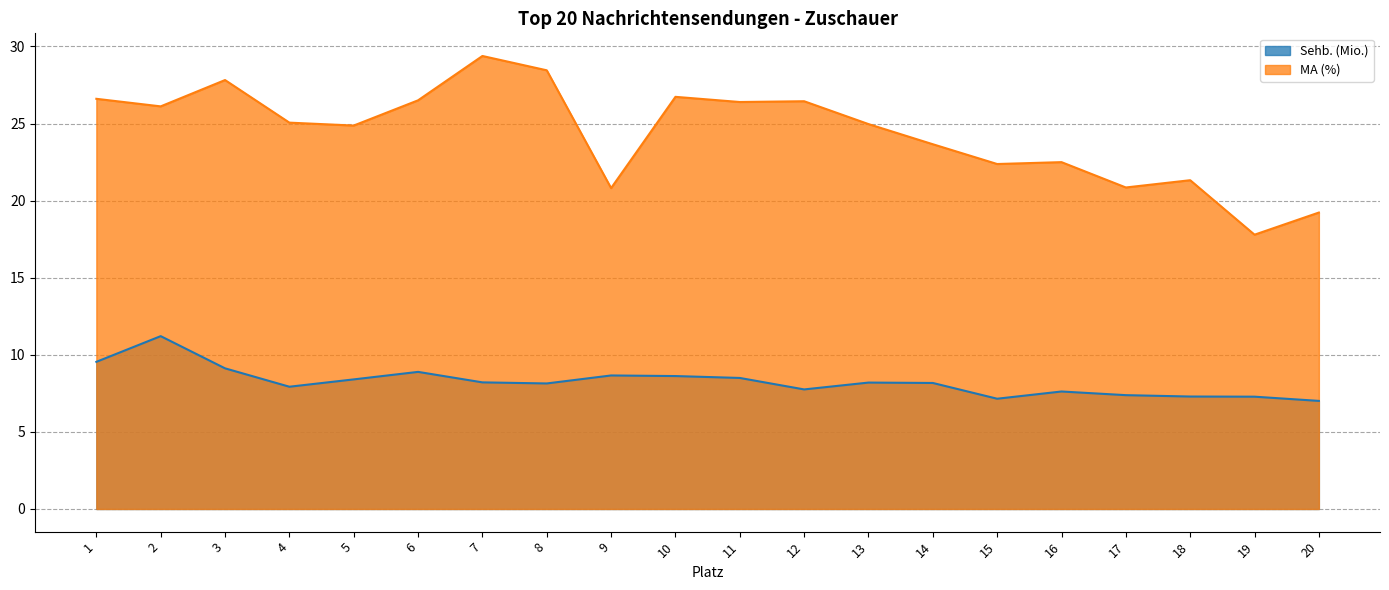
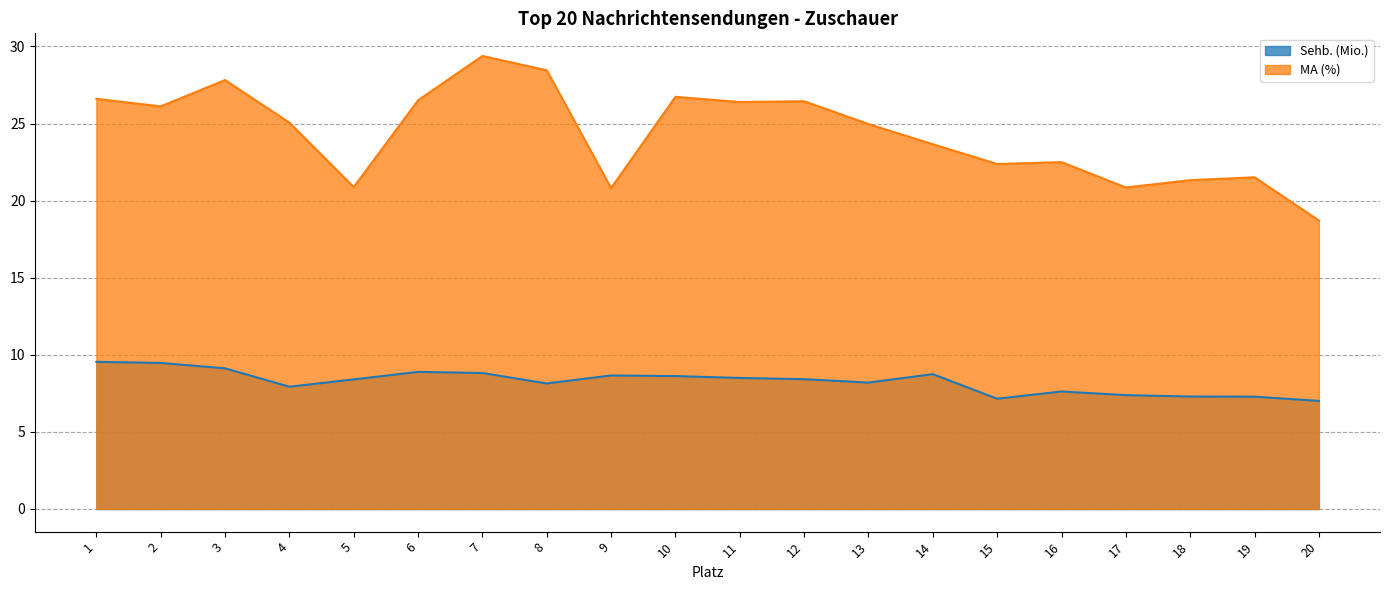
  {
    "Sehb. (Mio.)": {
      "1": 9.5,
-     "2": 11.2,
+     "2": 9.5,
      "3": 9.1,
      "4": 7.9,
      "5": 8.4,
      "6": 8.9,
-     "7": 8.2,
+     "7": 8.8,
      "8": 8.1,
      "9": 8.7,
      "10": 8.6,
      "11": 8.5,
-     "12": 7.8,
+     "12": 8.4,
      "13": 8.2,
-     "14": 8.2,
+     "14": 8.7,
      "15": 7.2,
      "16": 7.6,
      "17": 7.4,
      "18": 7.3,
      "19": 7.3,
      "20": 7.0
    },
    "MA (%)": {
      "1": 26.6,
      "2": 26.1,
      "3": 27.8,
      "4": 25.1,
-     "5": 24.9,
+     "5": 20.9,
      "6": 26.5,
      "7": 29.4,
      "8": 28.5,
      "9": 20.8,
      "10": 26.7,
      "11": 26.4,
      "12": 26.4,
      "13": 25.0,
      "14": 23.7,
      "15": 22.4,
      "16": 22.5,
      "17": 20.9,
      "18": 21.3,
-     "19": 17.8,
-     "20": 19.2
+     "19": 21.5,
+     "20": 18.7
    }
  }
